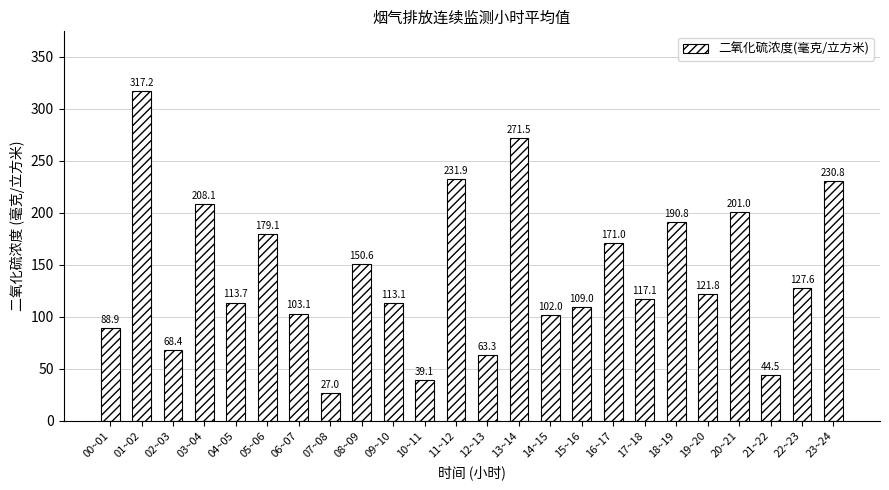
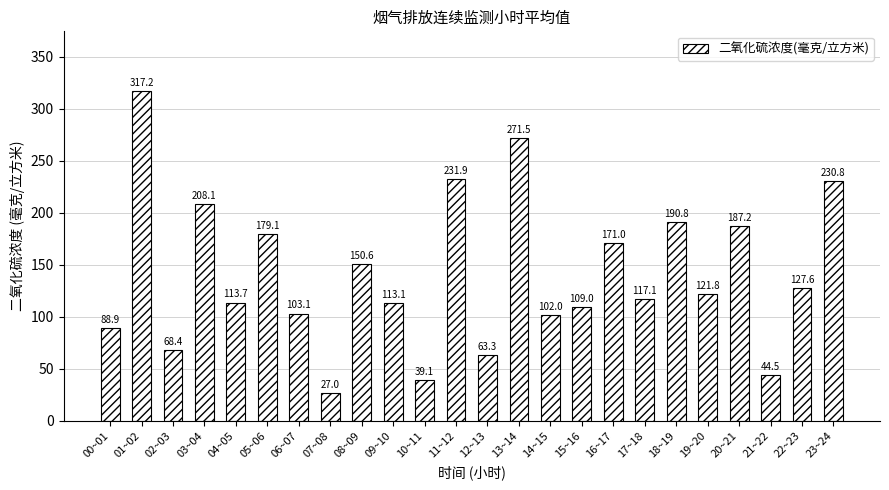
  {
    "00~01": 88.9,
    "01~02": 317.2,
    "02~03": 68.4,
    "03~04": 208.1,
    "04~05": 113.7,
    "05~06": 179.1,
    "06~07": 103.1,
    "07~08": 27.0,
    "08~09": 150.6,
    "09~10": 113.1,
    "10~11": 39.1,
    "11~12": 231.9,
    "12~13": 63.3,
    "13~14": 271.5,
    "14~15": 102.0,
    "15~16": 109.0,
    "16~17": 171.0,
    "17~18": 117.1,
    "18~19": 190.8,
    "19~20": 121.8,
-   "20~21": 201.0,
+   "20~21": 187.2,
    "21~22": 44.5,
    "22~23": 127.6,
    "23~24": 230.8
  }
